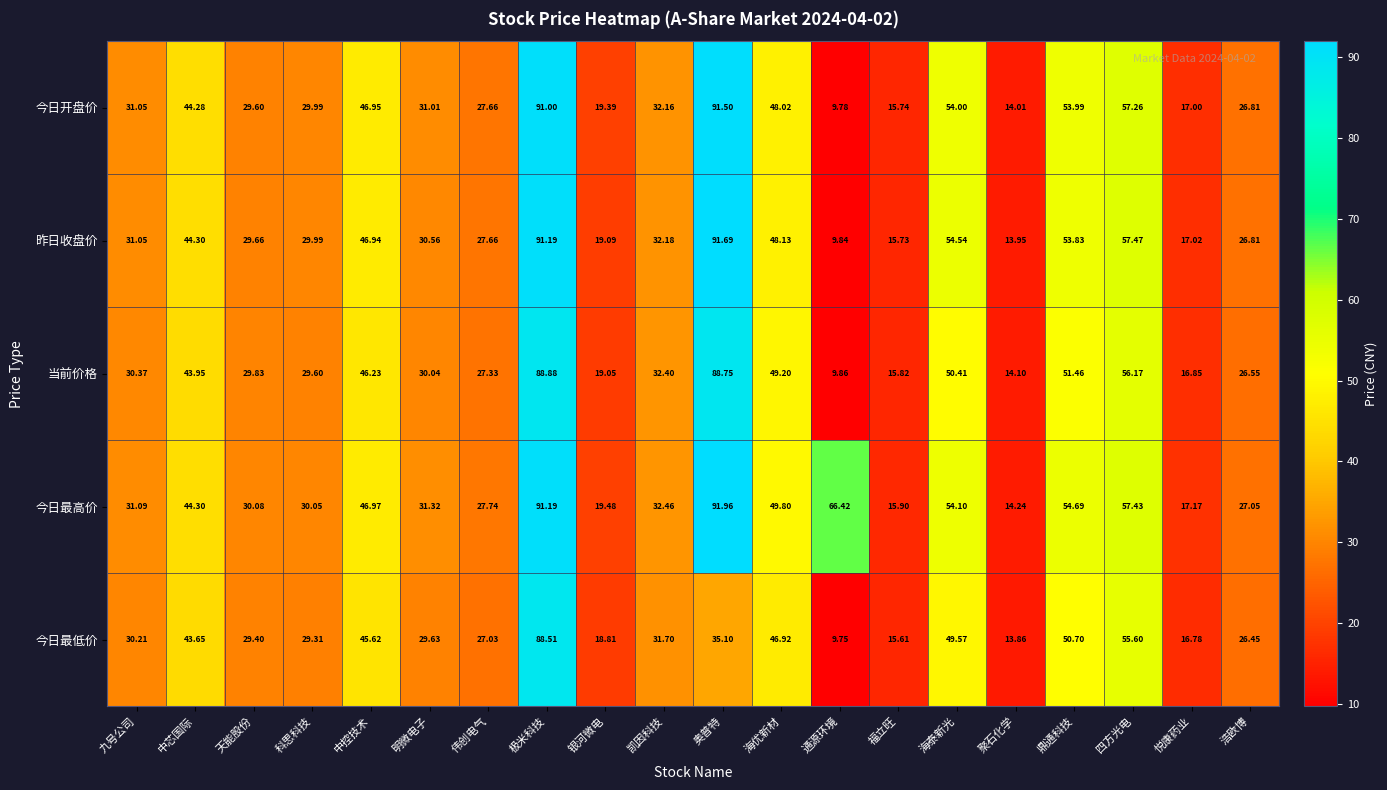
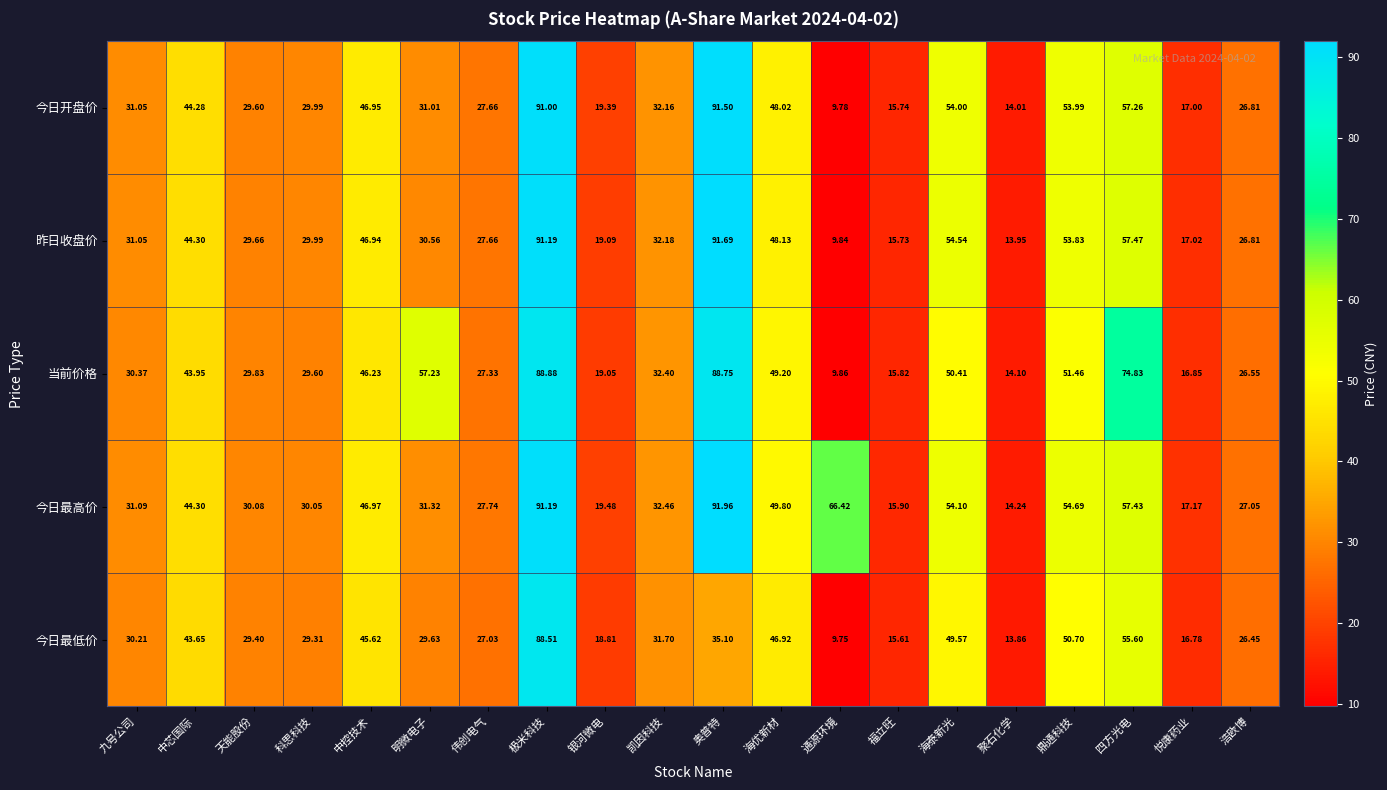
  {
    "今日开盘价": {
      "九号公司": 31.05,
      "中芯国际": 44.28,
      "天能股份": 29.60,
      "科思科技": 29.99,
      "中控技术": 46.95,
      "明微电子": 31.01,
      "伟创电气": 27.66,
      "极米科技": 91.00,
      "银河微电": 19.39,
      "凯因科技": 32.16,
      "奥普特": 91.50,
      "海优新材": 48.02,
      "通源环境": 9.78,
      "福立旺": 15.74,
      "海泰新光": 54.00,
      "聚石化学": 14.01,
      "鼎通科技": 53.99,
      "四方光电": 57.26,
      "浩欧博": 26.81
    },
    "昨日收盘价": {
      "九号公司": 31.05,
      "中芯国际": 44.30,
      "天能股份": 29.66,
      "科思科技": 29.99,
      "中控技术": 46.94,
      "明微电子": 30.56,
      "伟创电气": 27.66,
      "极米科技": 91.19,
      "银河微电": 19.09,
      "凯因科技": 32.18,
      "奥普特": 91.69,
      "海优新材": 48.13,
      "通源环境": 9.84,
      "福立旺": 15.73,
      "海泰新光": 54.54,
      "聚石化学": 13.95,
      "鼎通科技": 53.83,
      "四方光电": 57.47,
      "悦康药业": 17.02,
      "浩欧博": 26.81
    },
    "当前价格": {
      "九号公司": 30.37,
      "中芯国际": 43.95,
      "天能股份": 29.83,
      "科思科技": 29.60,
      "中控技术": 46.23,
-     "明微电子": 30.04,
+     "明微电子": 57.23,
      "伟创电气": 27.33,
      "极米科技": 88.88,
      "银河微电": 19.05,
      "凯因科技": 32.40,
      "奥普特": 88.75,
      "海优新材": 49.20,
      "通源环境": 9.86,
      "福立旺": 15.82,
      "海泰新光": 50.41,
      "聚石化学": 14.10,
      "鼎通科技": 51.46,
-     "四方光电": 56.17,
+     "四方光电": 74.83,
      "悦康药业": 16.85,
      "浩欧博": 26.55
    },
    "今日最高价": {
      "九号公司": 31.09,
      "中芯国际": 44.30,
      "天能股份": 30.08,
      "科思科技": 30.05,
      "中控技术": 46.97,
      "明微电子": 31.32,
      "伟创电气": 27.74,
      "极米科技": 91.19,
      "银河微电": 19.48,
      "凯因科技": 32.46,
      "奥普特": 91.96,
      "海优新材": 49.80,
      "通源环境": 66.42,
      "福立旺": 15.90,
      "海泰新光": 54.10,
      "聚石化学": 14.24,
      "鼎通科技": 54.69,
      "四方光电": 57.43,
      "悦康药业": 17.17,
      "浩欧博": 27.05
    },
    "今日最低价": {
      "九号公司": 30.21,
      "中芯国际": 43.65,
      "天能股份": 29.40,
      "科思科技": 29.31,
      "中控技术": 45.62,
      "明微电子": 29.63,
      "伟创电气": 27.03,
      "极米科技": 88.51,
      "银河微电": 18.81,
      "凯因科技": 31.70,
      "奥普特": 35.10,
      "海优新材": 46.92,
      "通源环境": 9.75,
      "福立旺": 15.61,
      "海泰新光": 49.57,
      "聚石化学": 13.86,
      "鼎通科技": 50.70,
      "四方光电": 55.60,
      "悦康药业": 16.78,
      "浩欧博": 26.45
    }
  }
